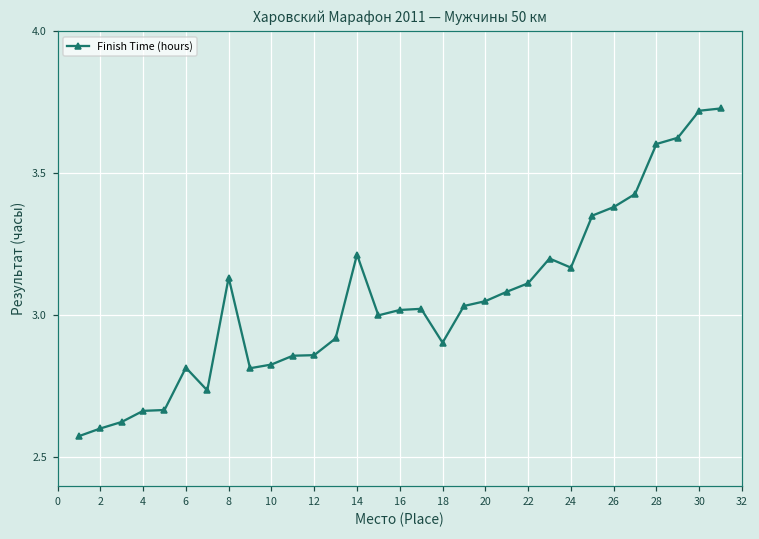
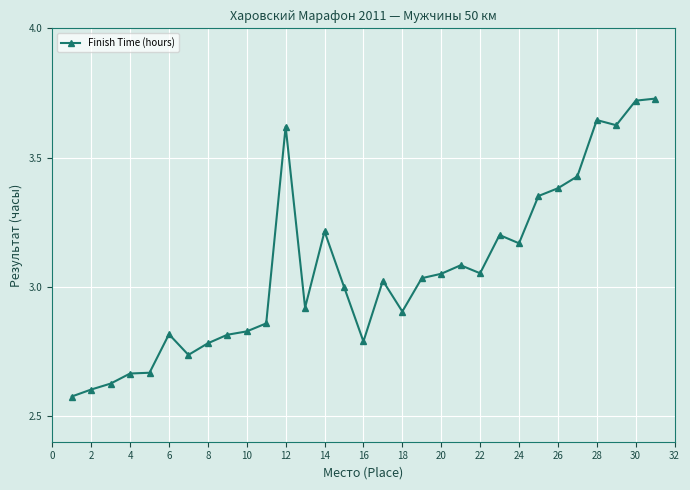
  {
    "2": 2.60,
    "4": 2.66,
    "6": 2.82,
-   "8": 3.13,
+   "8": 2.78,
    "10": 2.83,
-   "12": 2.86,
+   "12": 3.62,
    "14": 3.21,
-   "16": 3.02,
+   "16": 2.79,
    "18": 2.90,
    "20": 3.05,
-   "22": 3.11,
+   "22": 3.05,
    "24": 3.17,
    "26": 3.38,
-   "28": 3.60,
+   "28": 3.65,
    "30": 3.72
  }
